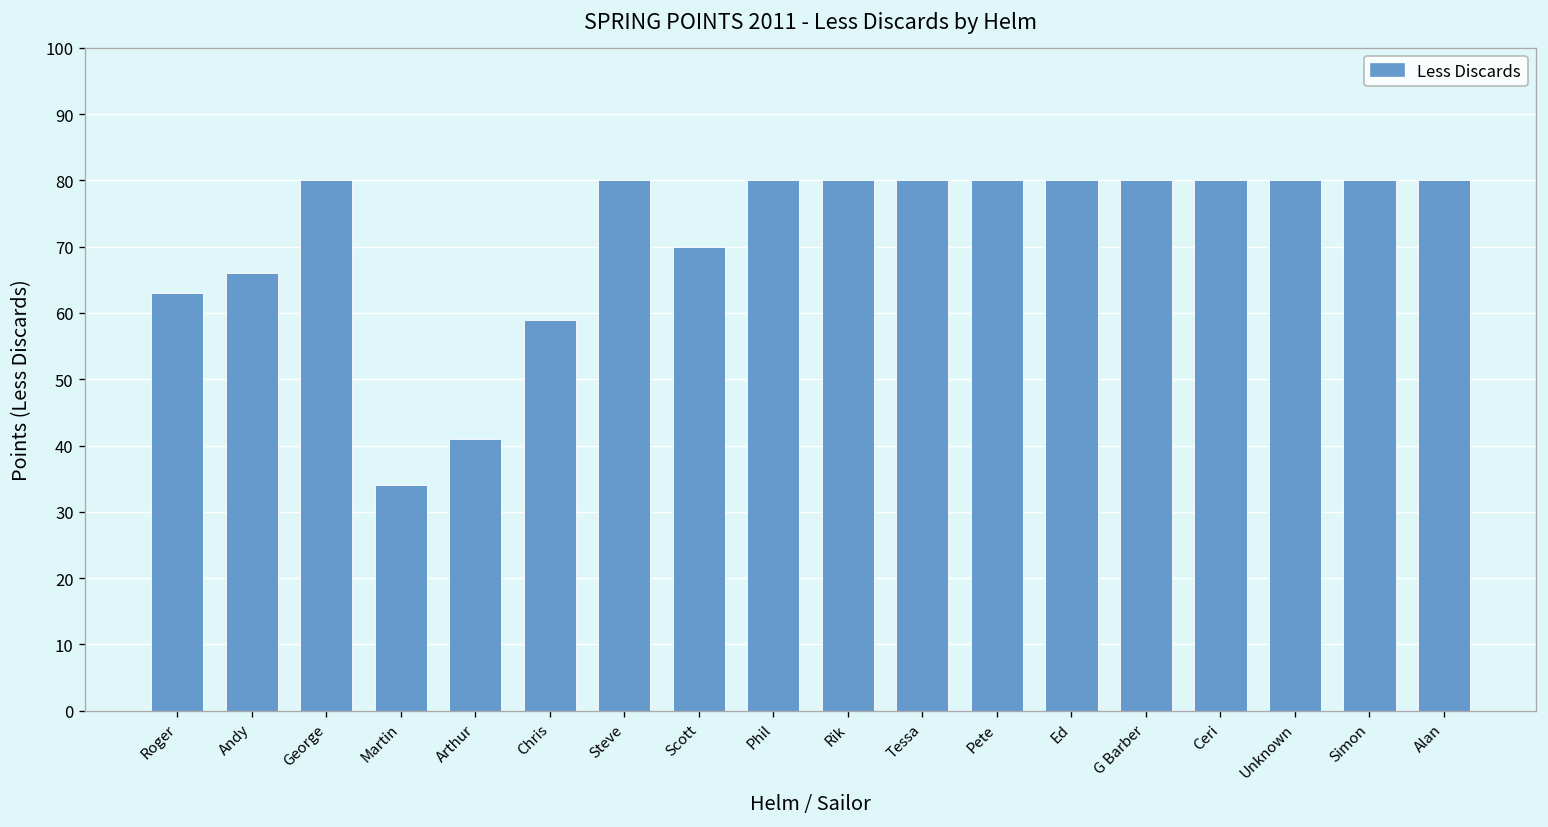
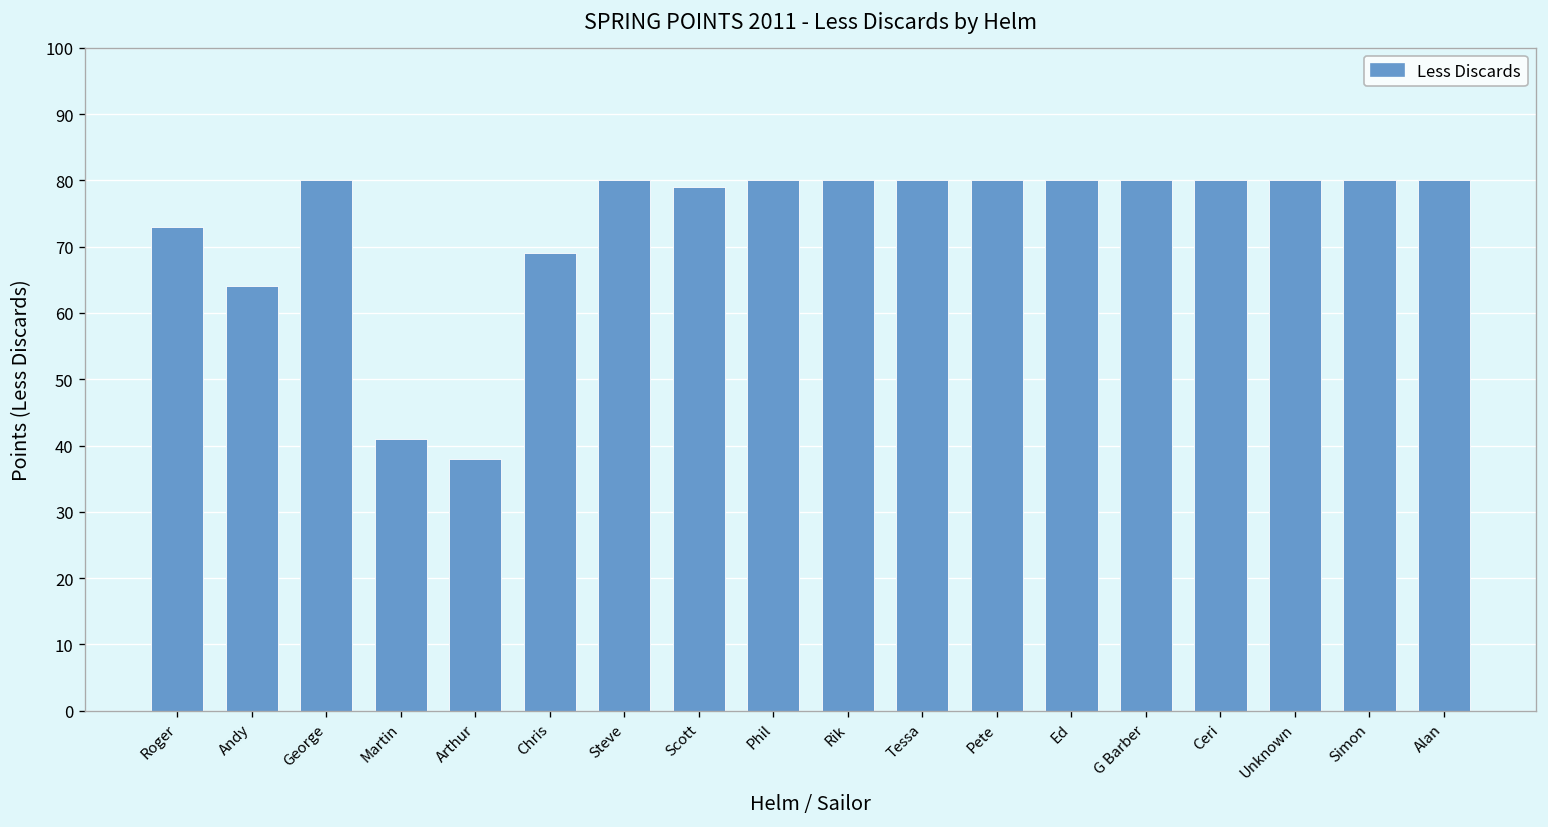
  {
-   "Roger": 63,
-   "Andy": 66,
+   "Roger": 73,
+   "Andy": 64,
    "George": 80,
-   "Martin": 34,
-   "Arthur": 41,
-   "Chris": 59,
+   "Martin": 41,
+   "Arthur": 38,
+   "Chris": 69,
    "Steve": 80,
-   "Scott": 70,
+   "Scott": 79,
    "Phil": 80,
    "Rik": 80,
    "Tessa": 80,
    "Pete": 80,
    "Ed": 80,
    "G Barber": 80,
    "Ceri": 80,
    "Unknown": 80,
    "Simon": 80,
    "Alan": 80
  }
